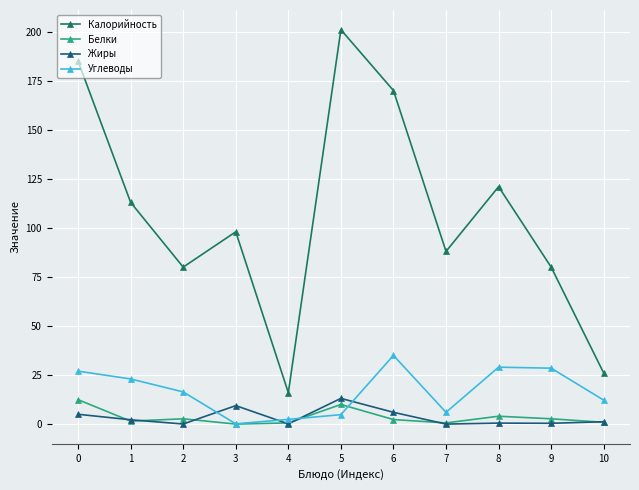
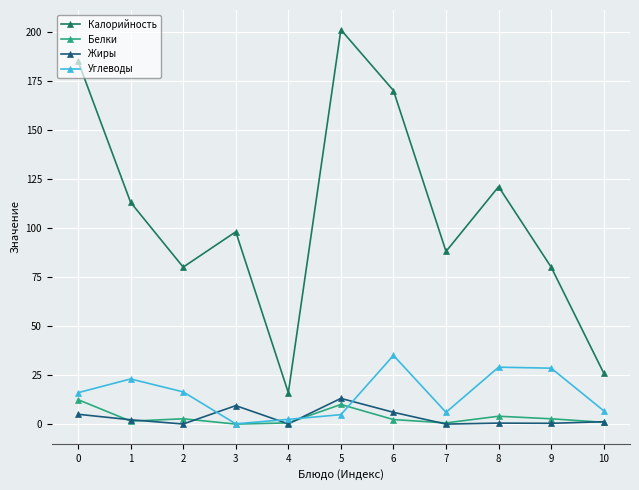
  {
    "Углеводы": {
-     "0": 27,
+     "0": 16,
      "1": 23,
      "2": 16,
      "4": 2,
      "5": 5,
      "6": 35,
      "7": 6,
      "8": 29,
      "9": 29,
-     "10": 12
+     "10": 7
    }
  }
